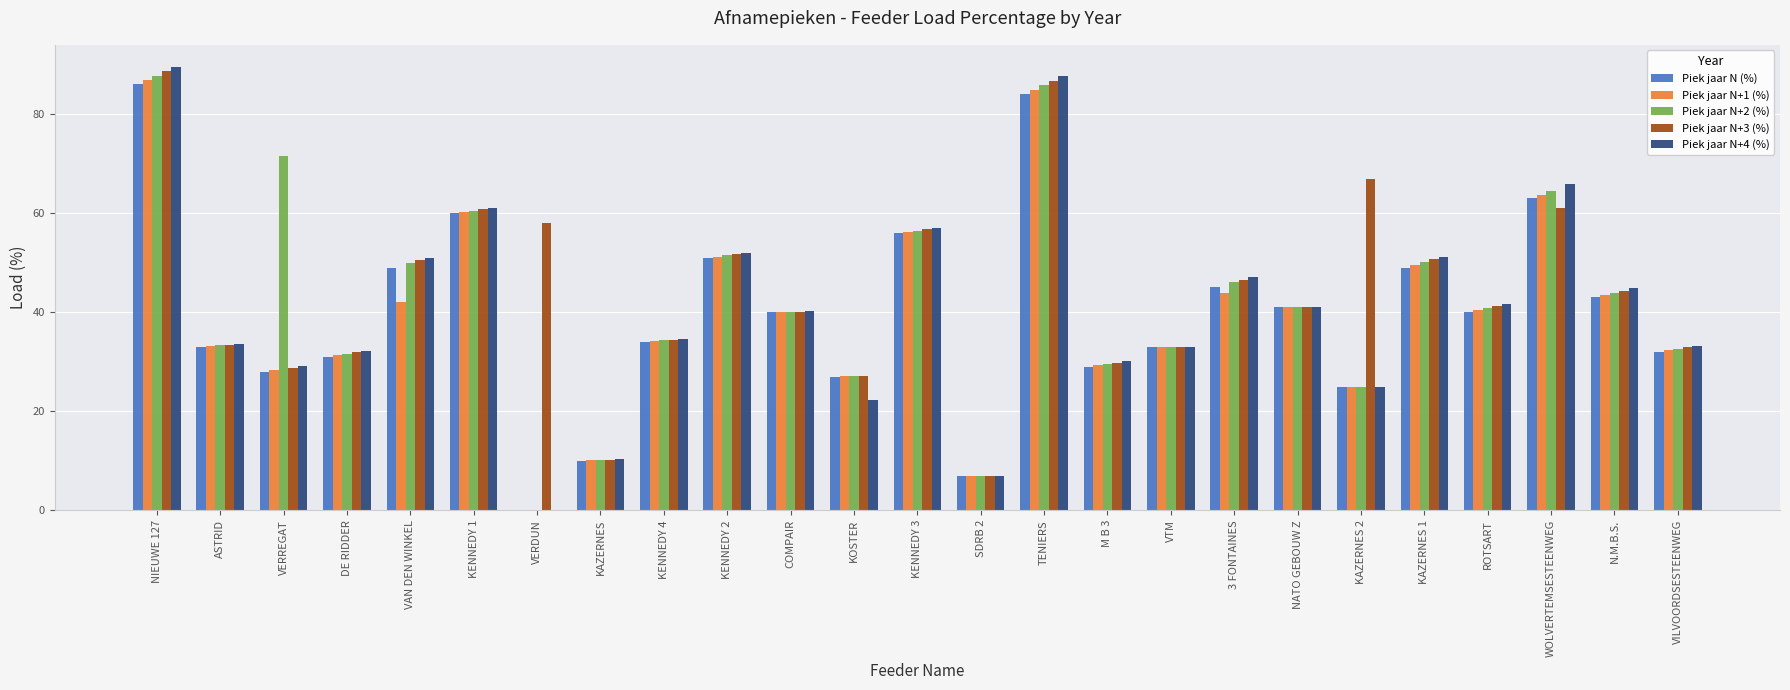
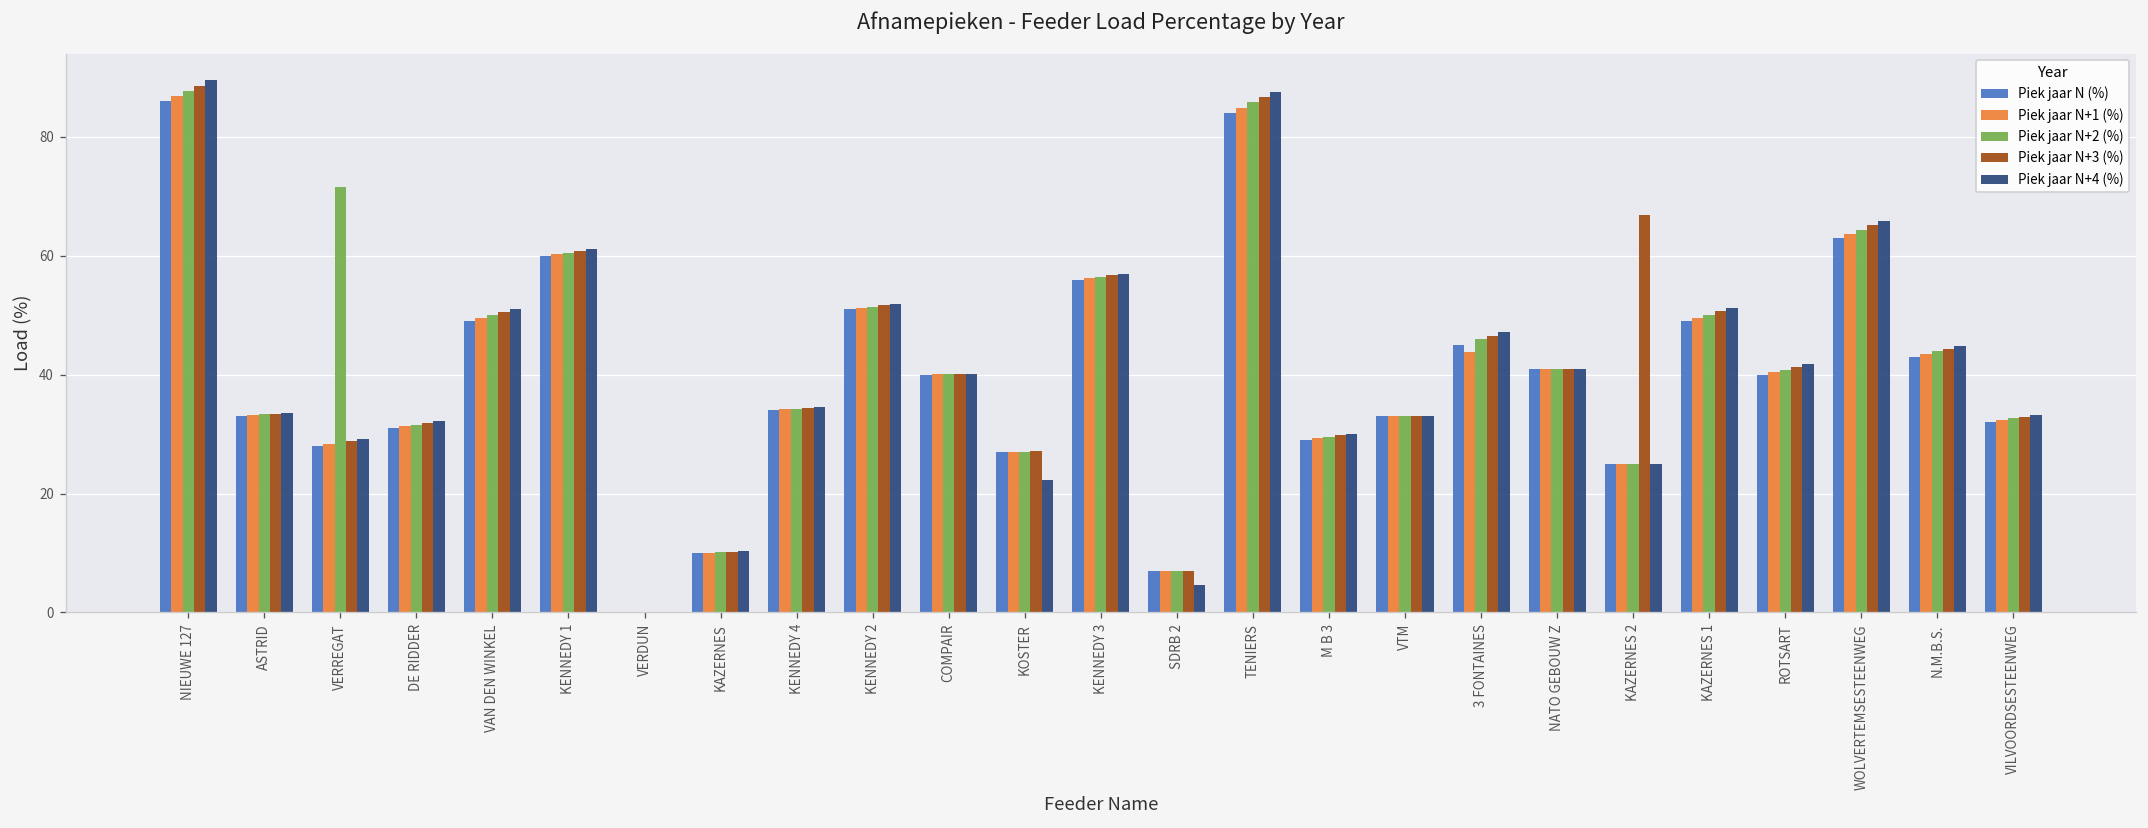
  {
    "Piek jaar N (%)": {
      "NIEUWE 127": 86,
      "ASTRID": 33,
      "VERREGAT": 28,
      "DE RIDDER": 31,
      "VAN DEN WINKEL": 49,
      "KENNEDY 1": 60,
      "VERDUN": 0,
      "KAZERNES": 10,
      "KENNEDY 4": 34,
      "KENNEDY 2": 51,
      "COMPAIR": 40,
      "KOSTER": 27,
      "KENNEDY 3": 56,
      "SDRB 2": 7,
      "TENIERS": 84,
      "M B 3": 29,
      "VTM": 33,
      "3 FONTAINES": 45,
      "NATO GEBOUW Z": 41,
      "KAZERNES 2": 25,
      "KAZERNES 1": 49,
      "ROTSART": 40,
      "WOLVERTEMSESTEENWEG": 63,
      "N.M.B.S.": 43,
      "VILVOORDSESTEENWEG": 32
    },
    "Piek jaar N+1 (%)": {
      "NIEUWE 127": 87,
      "ASTRID": 33,
      "VERREGAT": 28,
      "DE RIDDER": 31,
-     "VAN DEN WINKEL": 42,
+     "VAN DEN WINKEL": 50,
      "KENNEDY 1": 60,
      "VERDUN": 0,
      "KAZERNES": 10,
      "KENNEDY 4": 34,
      "KENNEDY 2": 51,
      "COMPAIR": 40,
      "KOSTER": 27,
      "KENNEDY 3": 56,
      "SDRB 2": 7,
      "TENIERS": 85,
      "M B 3": 29,
      "VTM": 33,
      "3 FONTAINES": 44,
      "NATO GEBOUW Z": 41,
      "KAZERNES 2": 25,
      "KAZERNES 1": 50,
      "ROTSART": 40,
      "WOLVERTEMSESTEENWEG": 64,
      "N.M.B.S.": 43,
      "VILVOORDSESTEENWEG": 32
    },
    "Piek jaar N+2 (%)": {
      "NIEUWE 127": 88,
      "ASTRID": 33,
      "VERREGAT": 72,
      "DE RIDDER": 32,
      "VAN DEN WINKEL": 50,
      "KENNEDY 1": 61,
      "VERDUN": 0,
      "KAZERNES": 10,
      "KENNEDY 4": 34,
      "KENNEDY 2": 51,
      "COMPAIR": 40,
      "KOSTER": 27,
      "KENNEDY 3": 57,
      "SDRB 2": 7,
      "TENIERS": 86,
      "M B 3": 30,
      "VTM": 33,
      "3 FONTAINES": 46,
      "NATO GEBOUW Z": 41,
      "KAZERNES 2": 25,
      "KAZERNES 1": 50,
      "ROTSART": 41,
      "WOLVERTEMSESTEENWEG": 64,
      "N.M.B.S.": 44,
      "VILVOORDSESTEENWEG": 33
    },
    "Piek jaar N+3 (%)": {
      "NIEUWE 127": 89,
      "ASTRID": 33,
      "VERREGAT": 29,
      "DE RIDDER": 32,
      "VAN DEN WINKEL": 51,
      "KENNEDY 1": 61,
-     "VERDUN": 58,
+     "VERDUN": 0,
      "KAZERNES": 10,
      "KENNEDY 4": 34,
      "KENNEDY 2": 52,
      "COMPAIR": 40,
      "KOSTER": 27,
      "KENNEDY 3": 57,
      "SDRB 2": 7,
      "TENIERS": 87,
      "M B 3": 30,
      "VTM": 33,
      "3 FONTAINES": 47,
      "NATO GEBOUW Z": 41,
      "KAZERNES 2": 67,
      "KAZERNES 1": 51,
      "ROTSART": 41,
-     "WOLVERTEMSESTEENWEG": 61,
+     "WOLVERTEMSESTEENWEG": 65,
      "N.M.B.S.": 44,
      "VILVOORDSESTEENWEG": 33
    },
    "Piek jaar N+4 (%)": {
      "NIEUWE 127": 90,
      "ASTRID": 34,
      "VERREGAT": 29,
      "DE RIDDER": 32,
      "VAN DEN WINKEL": 51,
      "KENNEDY 1": 61,
      "VERDUN": 0,
      "KAZERNES": 10,
      "KENNEDY 4": 35,
      "KENNEDY 2": 52,
      "COMPAIR": 40,
      "KOSTER": 22,
      "KENNEDY 3": 57,
-     "SDRB 2": 7,
+     "SDRB 2": 5,
      "TENIERS": 88,
      "M B 3": 30,
      "VTM": 33,
      "3 FONTAINES": 47,
      "NATO GEBOUW Z": 41,
      "KAZERNES 2": 25,
      "KAZERNES 1": 51,
      "ROTSART": 42,
      "WOLVERTEMSESTEENWEG": 66,
      "N.M.B.S.": 45,
      "VILVOORDSESTEENWEG": 33
    }
  }
